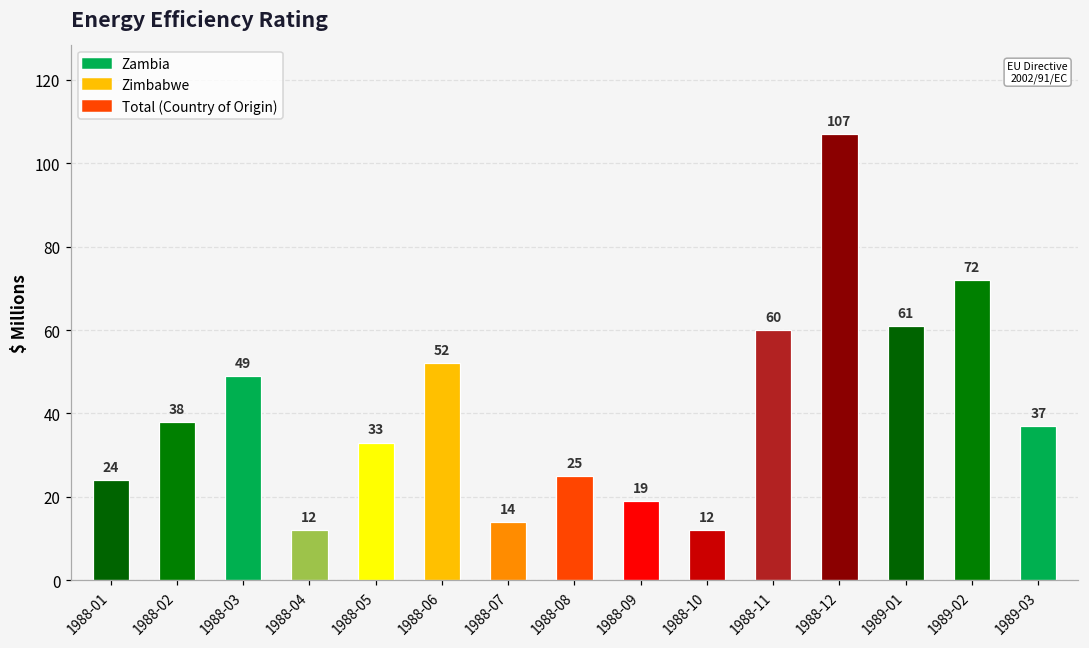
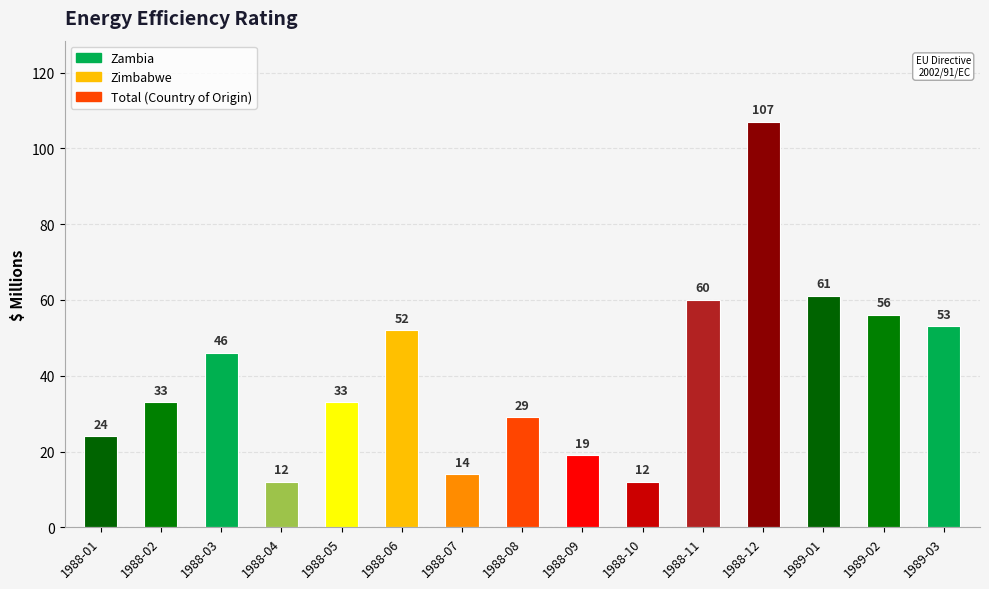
  {
    "1988-01": 24,
-   "1988-02": 38,
-   "1988-03": 49,
+   "1988-02": 33,
+   "1988-03": 46,
    "1988-04": 12,
    "1988-05": 33,
    "1988-06": 52,
    "1988-07": 14,
-   "1988-08": 25,
+   "1988-08": 29,
    "1988-09": 19,
    "1988-10": 12,
    "1988-11": 60,
    "1988-12": 107,
    "1989-01": 61,
-   "1989-02": 72,
-   "1989-03": 37
+   "1989-02": 56,
+   "1989-03": 53
  }
